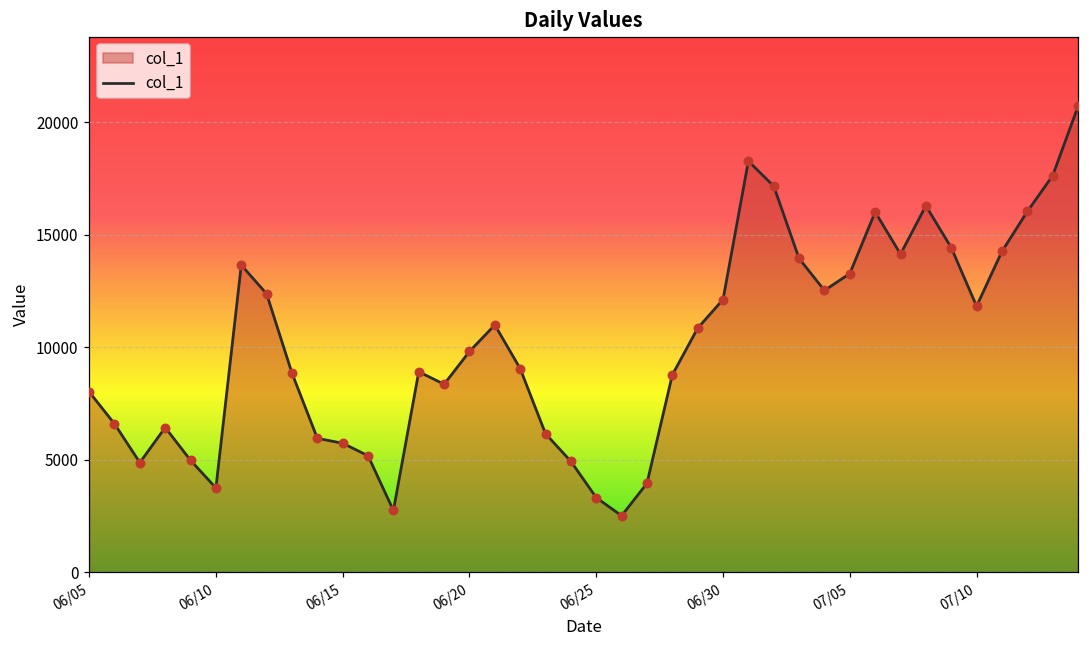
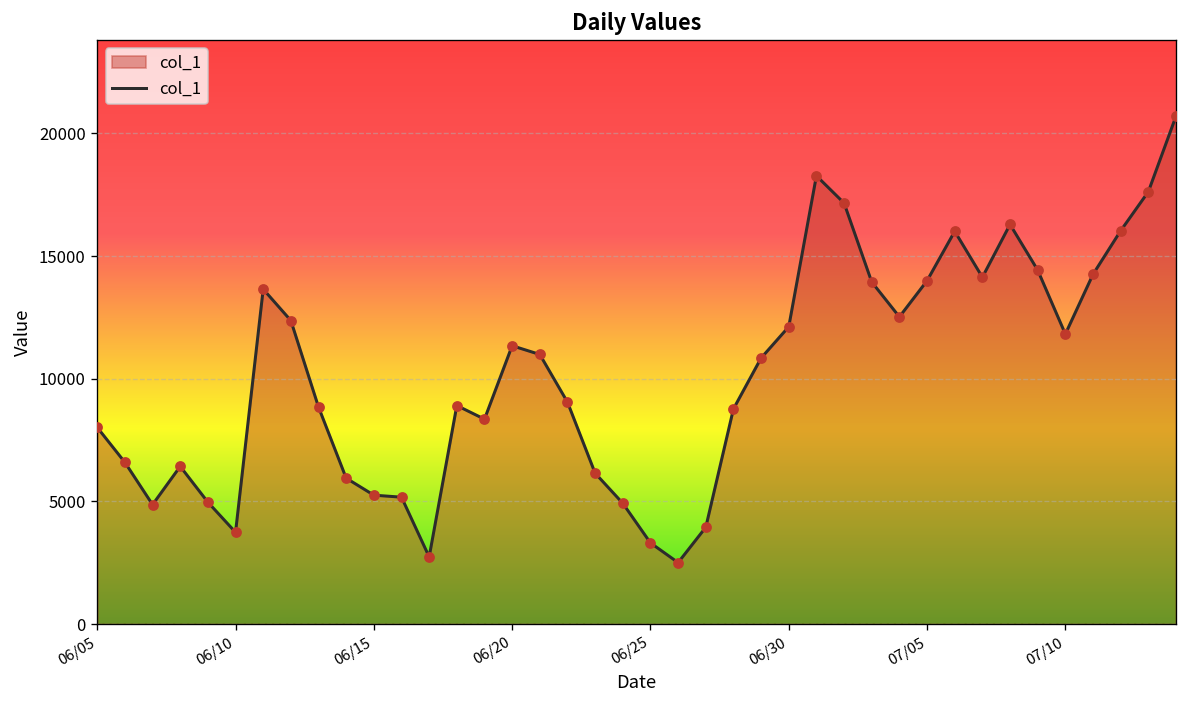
  {
    "06/05": 8000,
    "06/10": 3700,
-   "06/15": 5700,
-   "06/20": 9800,
+   "06/15": 5300,
+   "06/20": 11300,
    "06/25": 3300,
    "06/30": 12100,
-   "07/05": 13300,
+   "07/05": 14000,
    "07/10": 11800
  }
